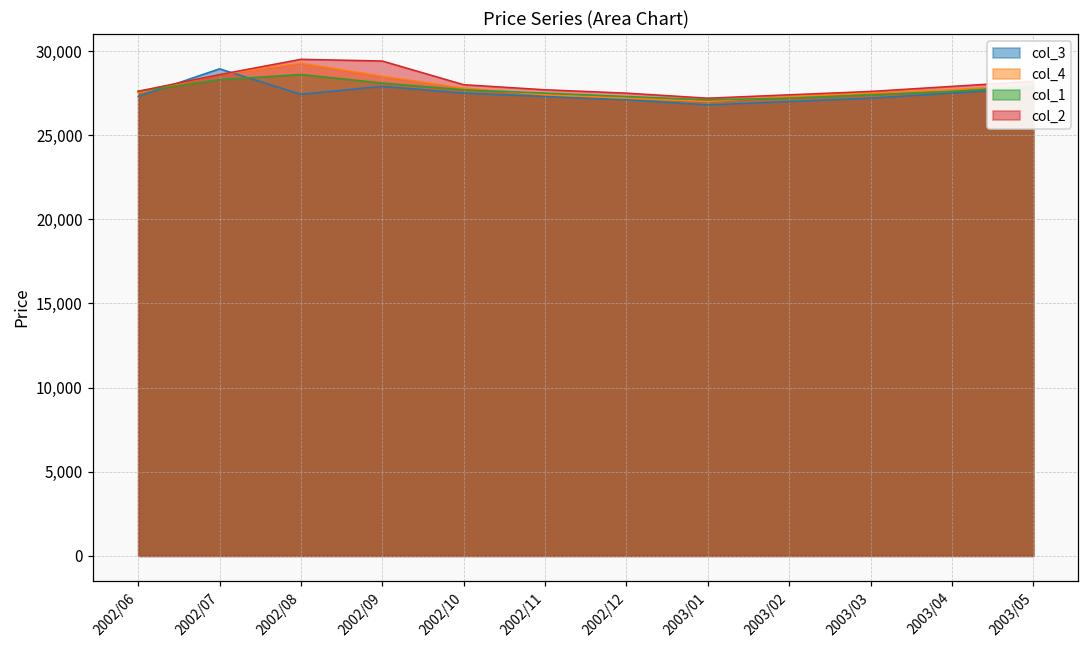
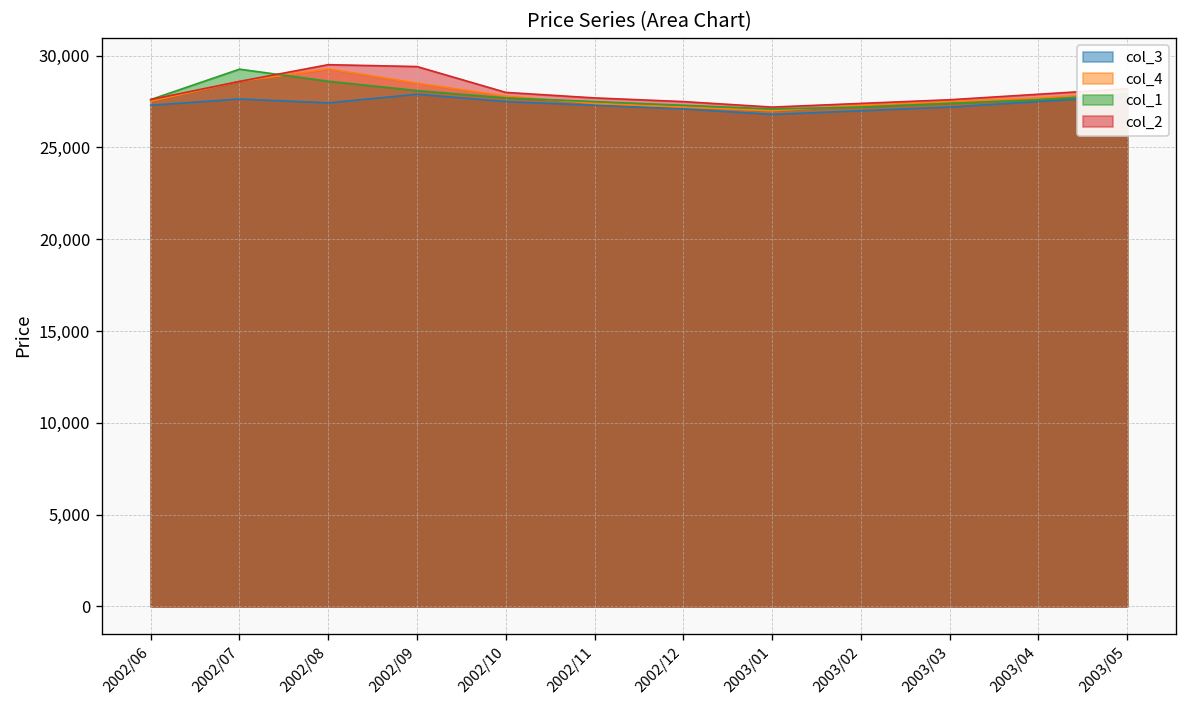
  {
    "col_3": {
      "2002/06": "27,300",
-     "2002/07": "28,900",
+     "2002/07": "27,600",
      "2002/08": "27,400",
      "2002/09": "27,900",
      "2002/10": "27,500",
      "2003/01": "26,800",
      "2003/02": "27,000",
      "2003/03": "27,200"
    },
    "col_4": {
      "2002/08": "29,300",
      "2002/09": "28,500"
    },
    "col_1": {
-     "2002/07": "28,300",
+     "2002/07": "29,300",
      "2002/08": "28,600",
      "2002/09": "28,100"
    },
    "col_2": {
      "2002/08": "29,500",
      "2002/09": "29,400",
      "2002/10": "28,000",
      "2002/11": "27,700",
      "2002/12": "27,500",
      "2003/04": "27,900"
    }
  }
